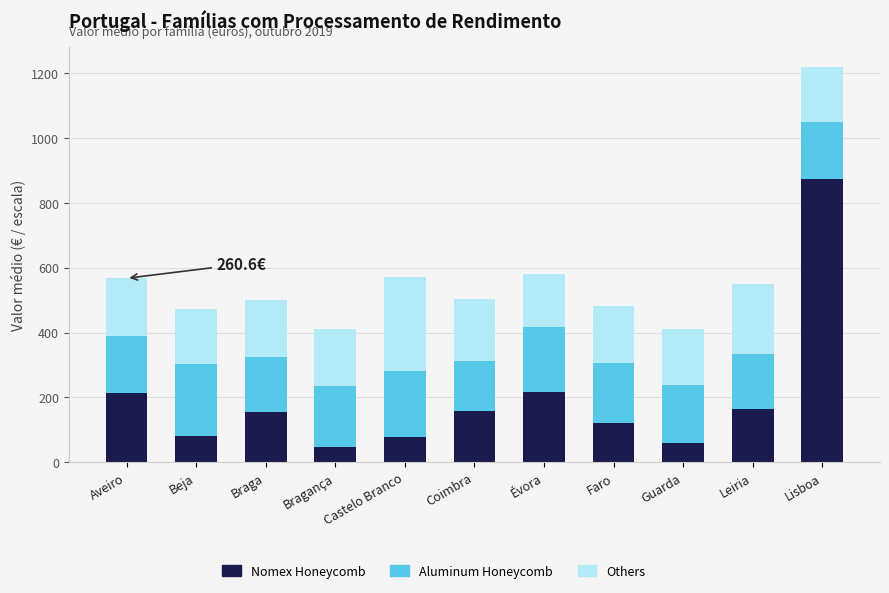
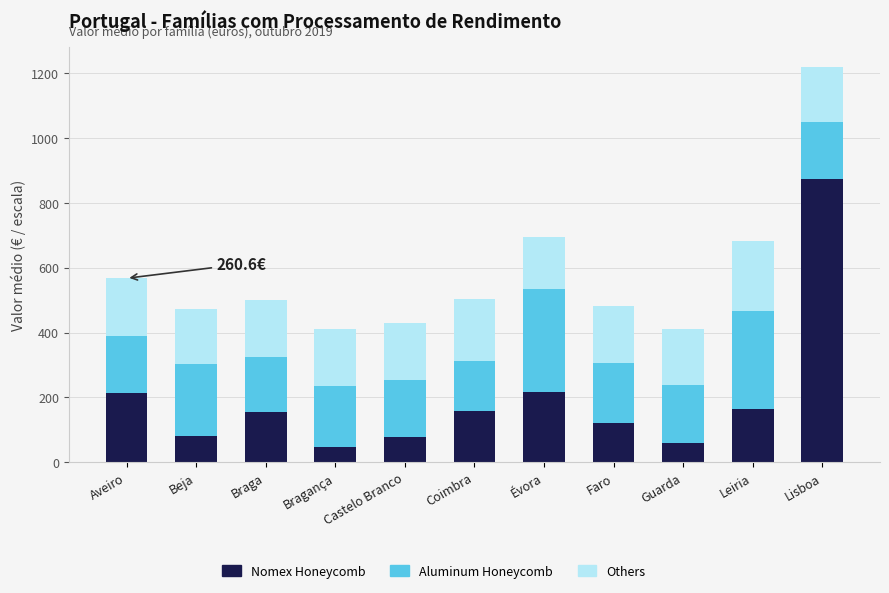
  {
    "Nomex Honeycomb": {
      "Aveiro": 210,
      "Beja": 80,
      "Braga": 160,
      "Bragança": 50,
      "Castelo Branco": 80,
      "Coimbra": 160,
      "Évora": 220,
      "Faro": 120,
      "Guarda": 60,
      "Leiria": 160,
      "Lisboa": 870
    },
    "Aluminum Honeycomb": {
      "Aveiro": 170,
      "Beja": 220,
      "Braga": 170,
      "Bragança": 190,
-     "Castelo Branco": 210,
+     "Castelo Branco": 180,
      "Coimbra": 150,
-     "Évora": 200,
+     "Évora": 320,
      "Faro": 190,
      "Guarda": 180,
-     "Leiria": 170,
+     "Leiria": 300,
      "Lisboa": 180
    },
    "Others": {
      "Beja": 170,
      "Braga": 180,
      "Bragança": 180,
-     "Castelo Branco": 290,
+     "Castelo Branco": 170,
      "Coimbra": 190,
      "Évora": 160,
      "Faro": 180,
      "Guarda": 170,
      "Leiria": 220,
      "Lisboa": 170
    }
  }
